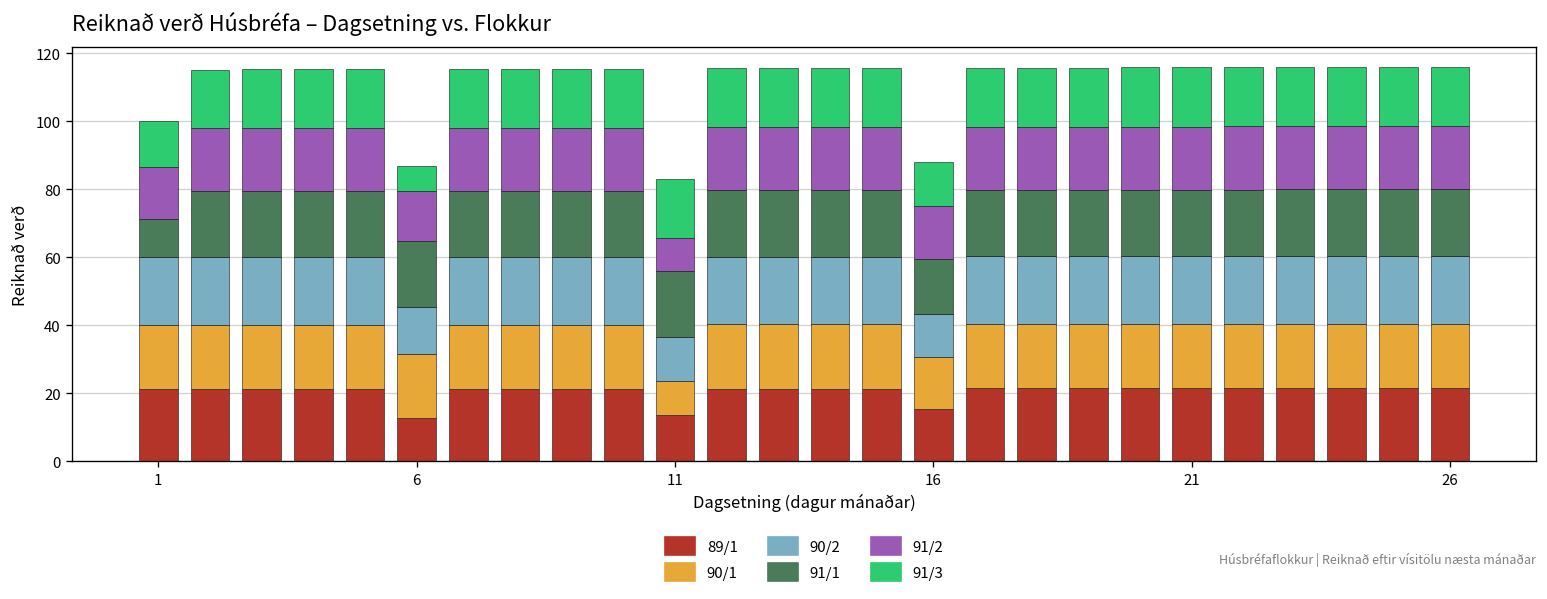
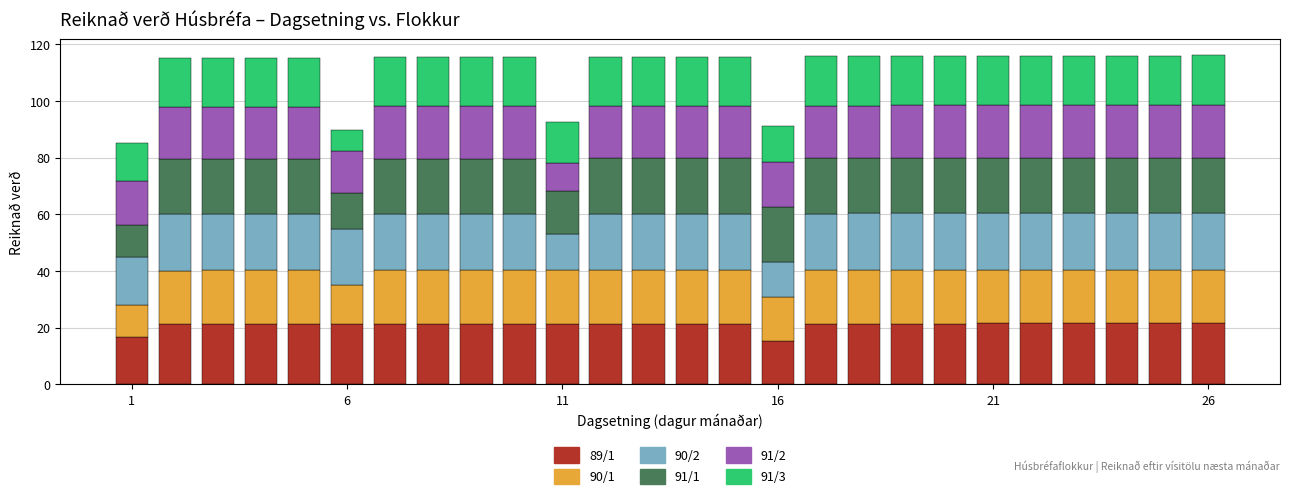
  {
    "89/1": {
-     "1": 21,
-     "6": 13,
-     "11": 14,
+     "1": 17,
+     "6": 21,
+     "11": 21,
      "16": 15,
      "21": 21,
      "26": 21
    },
    "90/1": {
-     "1": 19,
-     "6": 19,
-     "11": 10,
+     "1": 11,
+     "6": 14,
+     "11": 19,
      "16": 15,
      "21": 19,
      "26": 19
    },
    "90/2": {
-     "1": 20,
-     "6": 14,
+     "1": 17,
+     "6": 20,
      "11": 13,
      "16": 13,
      "21": 20,
      "26": 20
    },
    "91/1": {
      "1": 11,
-     "6": 19,
-     "11": 20,
-     "16": 16,
+     "6": 13,
+     "11": 15,
+     "16": 20,
      "21": 20,
      "26": 20
    },
    "91/2": {
      "1": 15,
      "6": 15,
      "11": 10,
      "16": 16,
      "21": 19,
      "26": 19
    },
    "91/3": {
      "1": 13,
      "6": 7,
-     "11": 17,
+     "11": 15,
      "16": 13,
      "21": 17,
      "26": 17
    }
  }
